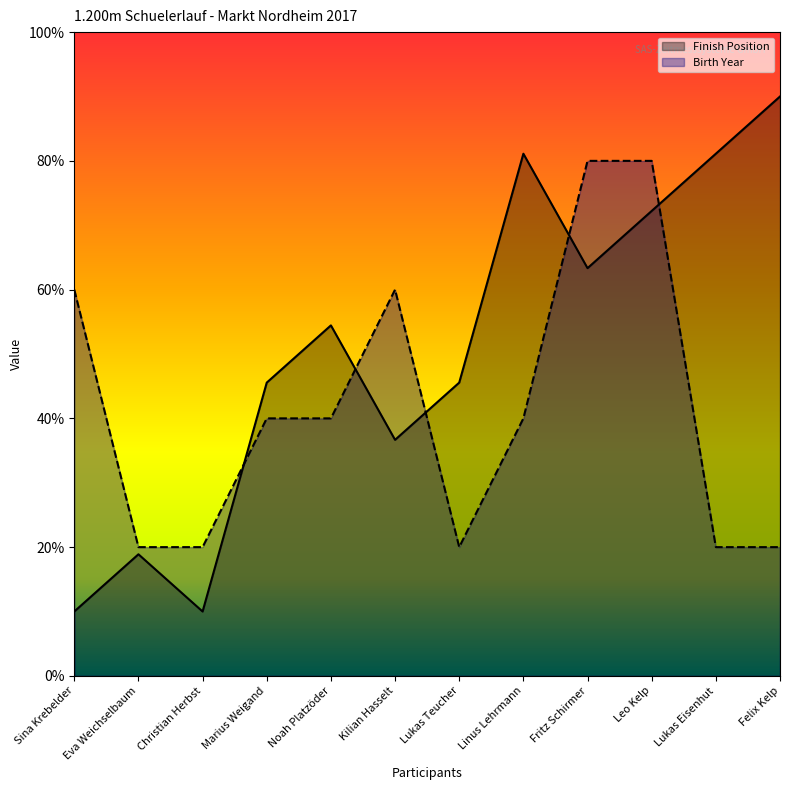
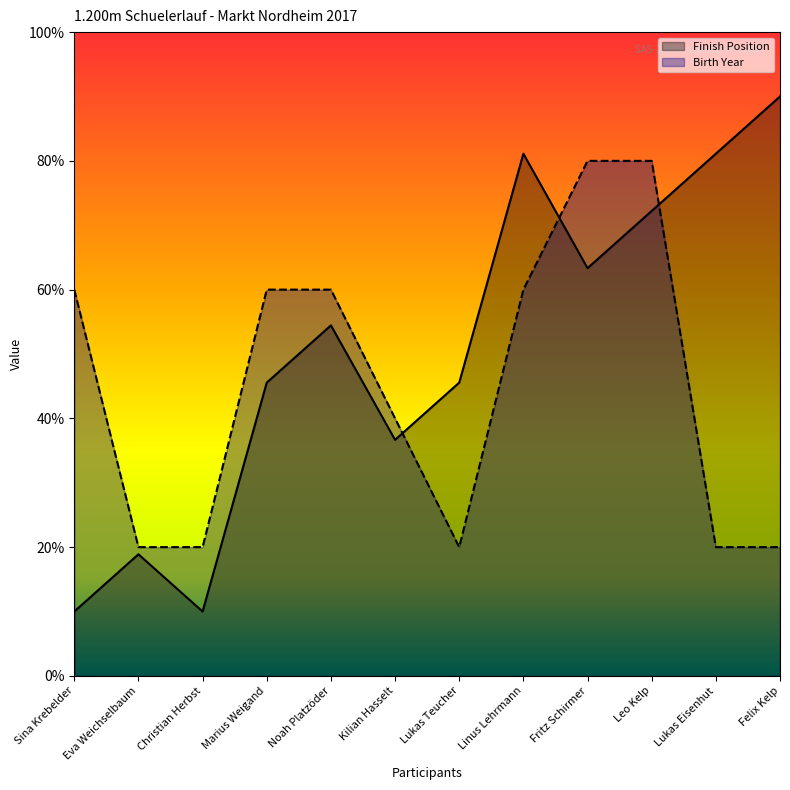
  {
    "Finish Position": {
      "Sina Krebelder": "10%",
      "Eva Weichselbaum": "19%",
      "Christian Herbst": "10%",
      "Marius Weigand": "46%",
      "Noah Platzöder": "54%",
      "Kilian Hasselt": "37%",
      "Lukas Teucher": "46%",
      "Linus Lehrmann": "81%",
      "Fritz Schirmer": "63%",
      "Leo Kelp": "72%",
      "Lukas Eisenhut": "81%",
      "Felix Kelp": "90%"
    },
    "Birth Year": {
      "Sina Krebelder": "60%",
      "Eva Weichselbaum": "20%",
      "Christian Herbst": "20%",
-     "Marius Weigand": "40%",
-     "Noah Platzöder": "40%",
-     "Kilian Hasselt": "60%",
+     "Marius Weigand": "60%",
+     "Noah Platzöder": "60%",
+     "Kilian Hasselt": "40%",
      "Lukas Teucher": "20%",
-     "Linus Lehrmann": "40%",
+     "Linus Lehrmann": "60%",
      "Fritz Schirmer": "80%",
      "Leo Kelp": "80%",
      "Lukas Eisenhut": "20%",
      "Felix Kelp": "20%"
    }
  }
